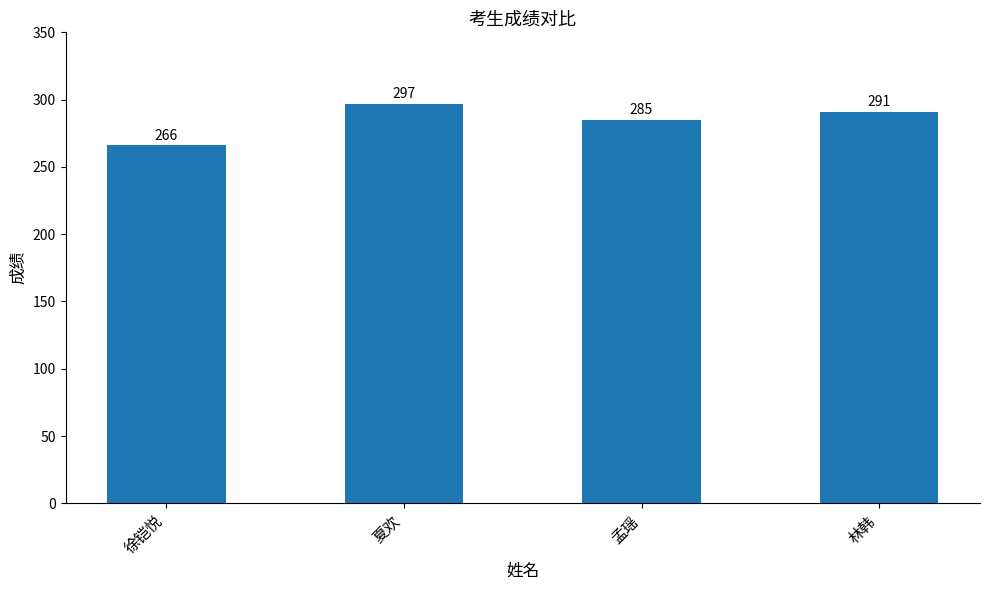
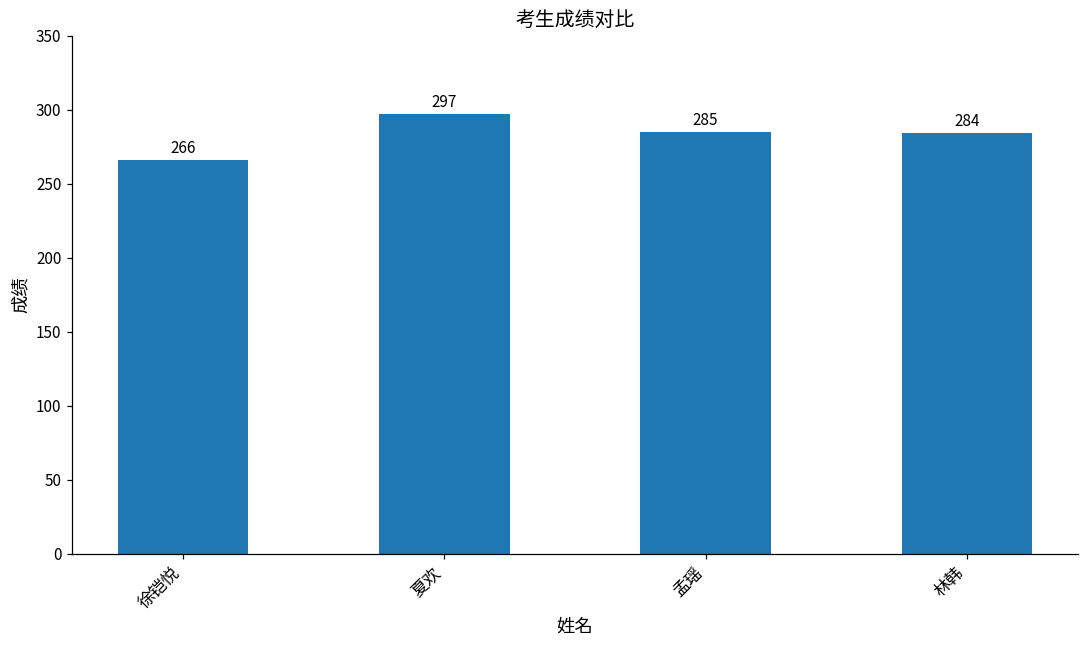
  {
    "徐铠悦": 266,
    "夏欢": 297,
    "孟瑶": 285,
-   "林韩": 291
+   "林韩": 284
  }
